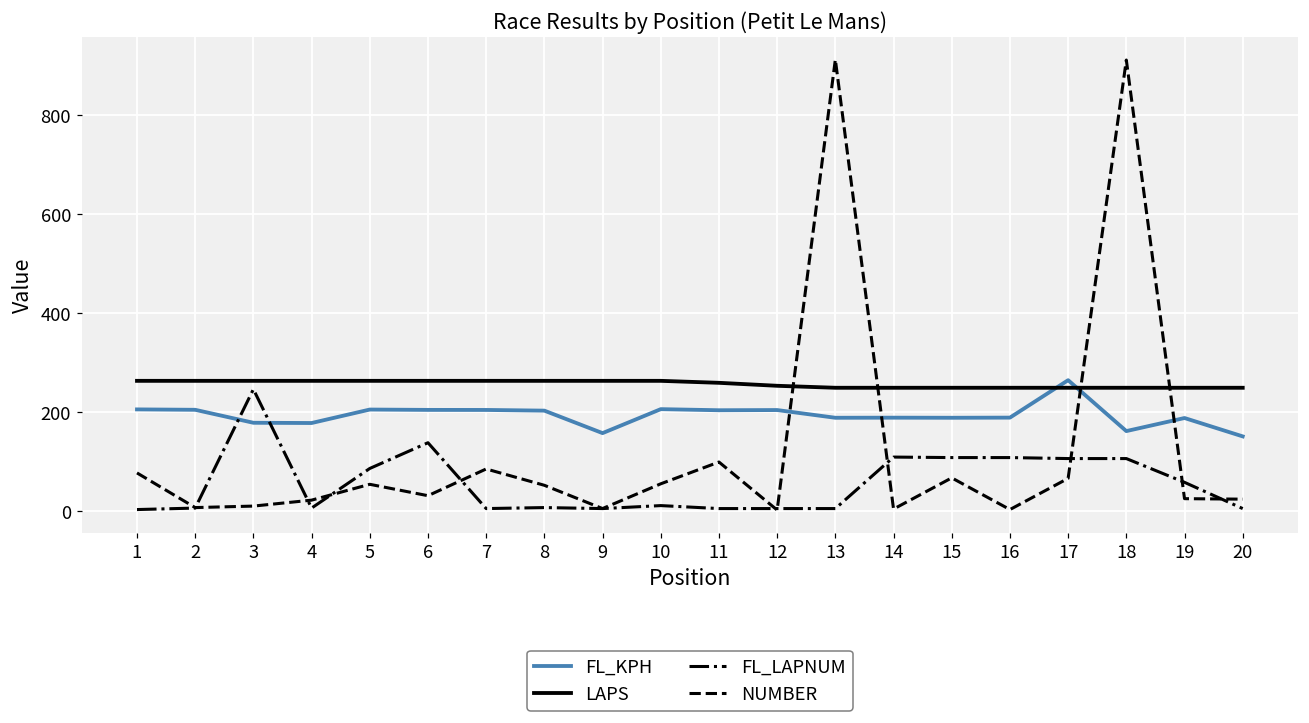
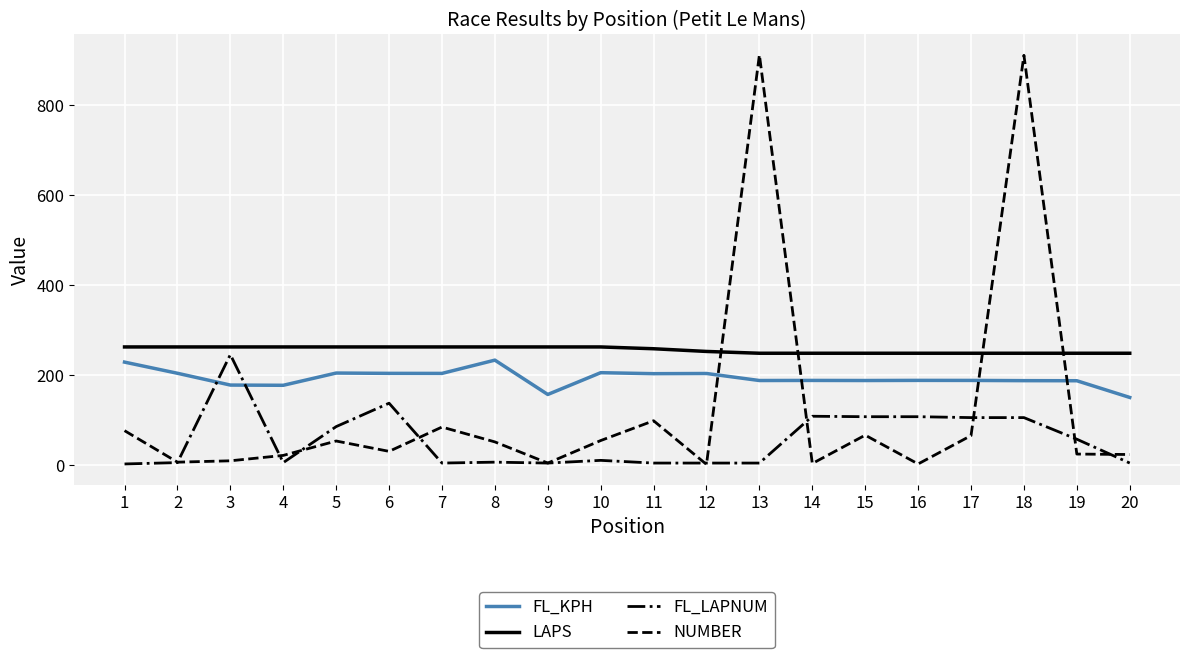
  {
    "FL_KPH": {
-     "1": 210,
+     "1": 230,
      "2": 200,
      "3": 180,
      "4": 180,
      "5": 210,
      "6": 200,
      "7": 200,
-     "8": 200,
+     "8": 230,
      "9": 160,
      "10": 210,
      "11": 200,
      "12": 200,
      "13": 190,
      "14": 190,
      "15": 190,
      "16": 190,
-     "17": 260,
-     "18": 160,
+     "17": 190,
+     "18": 190,
      "19": 190,
      "20": 150
    }
  }
